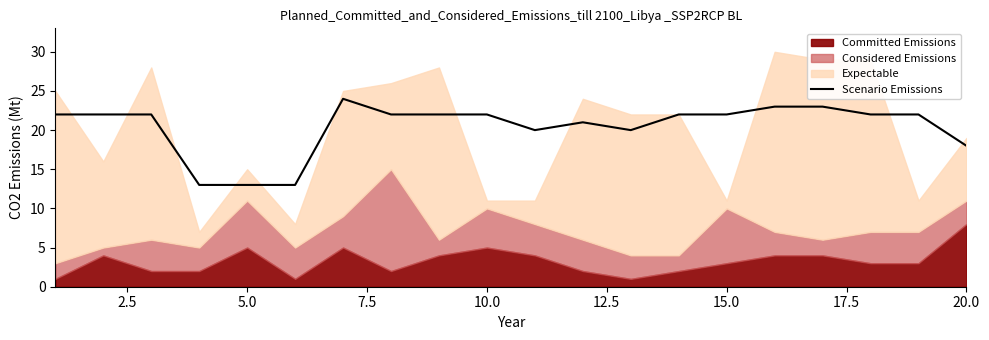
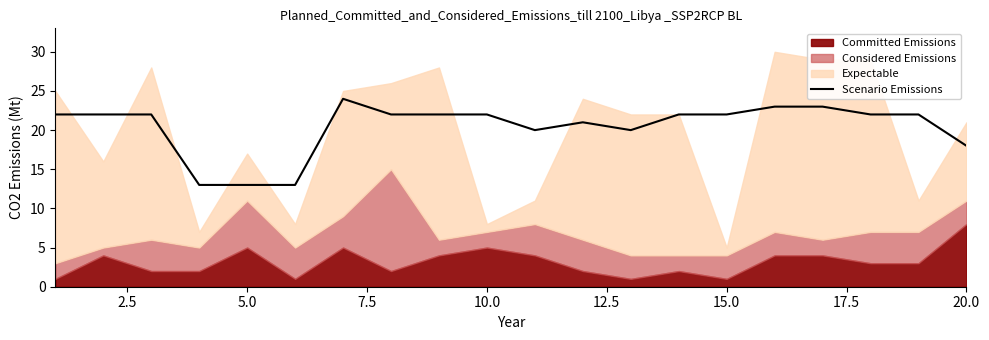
  {
    "Scenario Emissions": {
      "5.0": 13,
      "10.0": 22,
      "15.0": 22,
      "20.0": 18
    },
    "Committed Emissions": {
      "5.0": 5,
      "10.0": 5,
-     "15.0": 3,
+     "15.0": 1,
      "20.0": 8
    },
    "Considered Emissions": {
-     "10.0": 5,
-     "15.0": 7
+     "10.0": 2,
+     "15.0": 3
    },
    "Expectable": {
-     "5.0": 4,
+     "5.0": 6,
      "10.0": 1,
      "15.0": 1,
-     "20.0": 8
+     "20.0": 10
    }
  }
